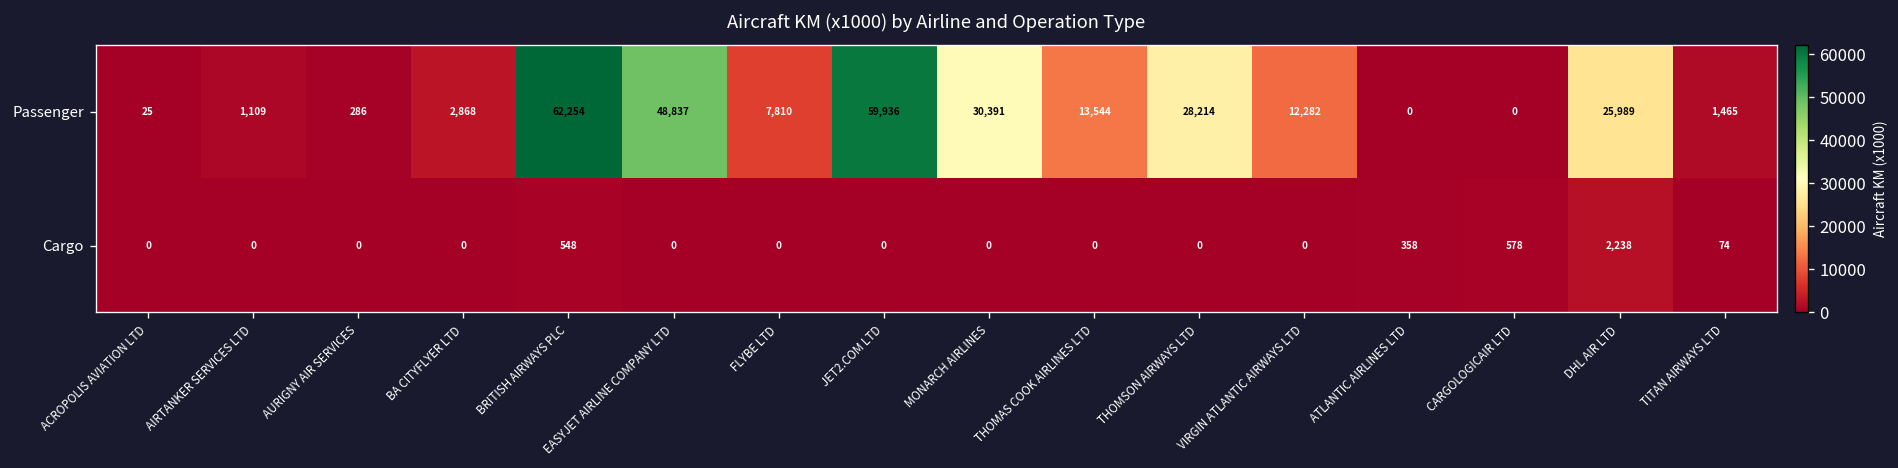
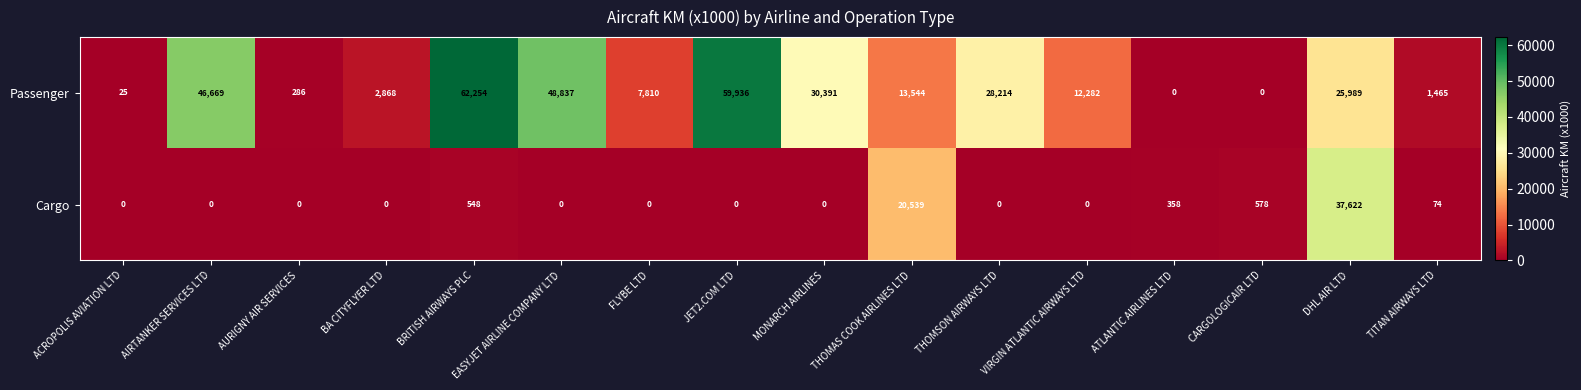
  {
    "Passenger": {
      "ACROPOLIS AVIATION LTD": "25",
-     "AIRTANKER SERVICES LTD": "1,109",
+     "AIRTANKER SERVICES LTD": "46,669",
      "AURIGNY AIR SERVICES": "286",
      "BA CITYFLYER LTD": "2,868",
      "BRITISH AIRWAYS PLC": "62,254",
      "EASYJET AIRLINE COMPANY LTD": "48,837",
      "FLYBE LTD": "7,810",
      "JET2.COM LTD": "59,936",
      "MONARCH AIRLINES": "30,391",
      "THOMAS COOK AIRLINES LTD": "13,544",
      "THOMSON AIRWAYS LTD": "28,214",
      "VIRGIN ATLANTIC AIRWAYS LTD": "12,282",
      "ATLANTIC AIRLINES LTD": "0",
      "CARGOLOGICAIR LTD": "0",
      "DHL AIR LTD": "25,989",
      "TITAN AIRWAYS LTD": "1,465"
    },
    "Cargo": {
      "ACROPOLIS AVIATION LTD": "0",
      "AIRTANKER SERVICES LTD": "0",
      "AURIGNY AIR SERVICES": "0",
      "BA CITYFLYER LTD": "0",
      "BRITISH AIRWAYS PLC": "548",
      "EASYJET AIRLINE COMPANY LTD": "0",
      "FLYBE LTD": "0",
      "JET2.COM LTD": "0",
      "MONARCH AIRLINES": "0",
-     "THOMAS COOK AIRLINES LTD": "0",
+     "THOMAS COOK AIRLINES LTD": "20,539",
      "THOMSON AIRWAYS LTD": "0",
      "VIRGIN ATLANTIC AIRWAYS LTD": "0",
      "ATLANTIC AIRLINES LTD": "358",
      "CARGOLOGICAIR LTD": "578",
-     "DHL AIR LTD": "2,238",
+     "DHL AIR LTD": "37,622",
      "TITAN AIRWAYS LTD": "74"
    }
  }
